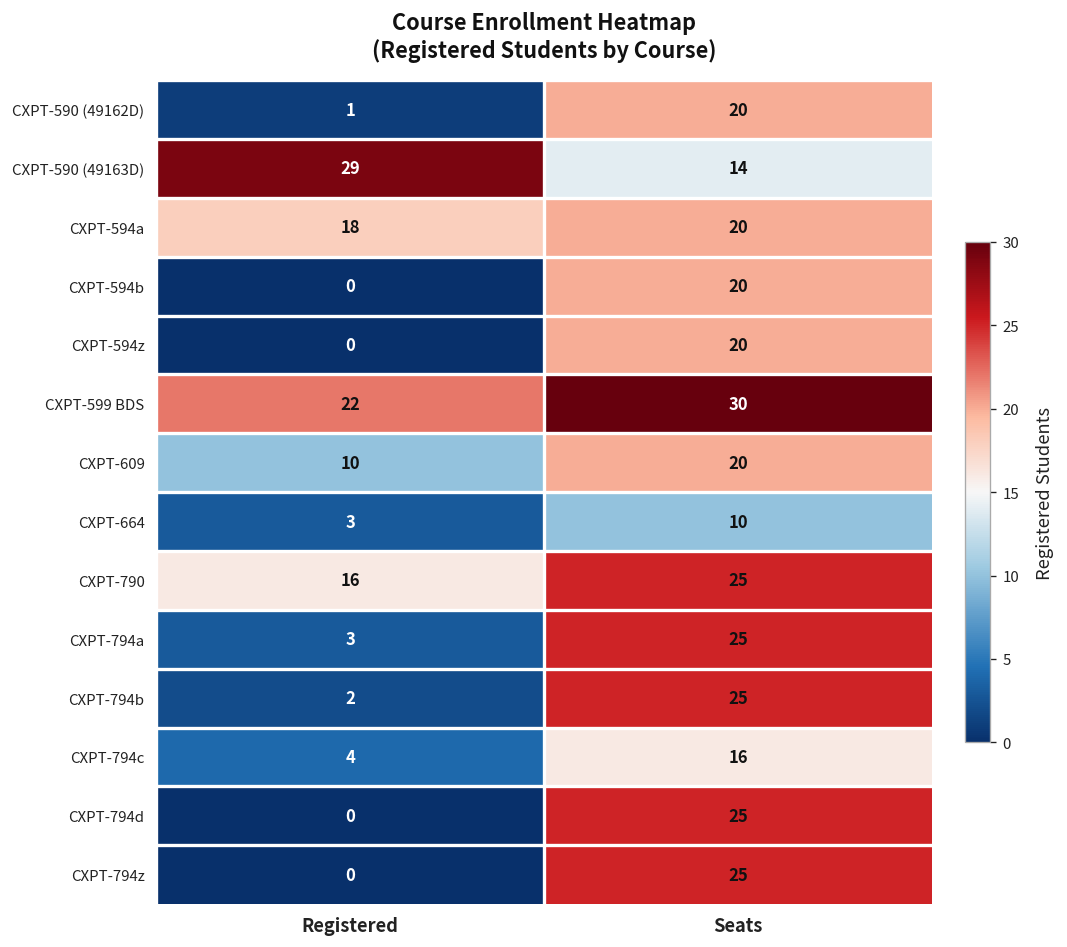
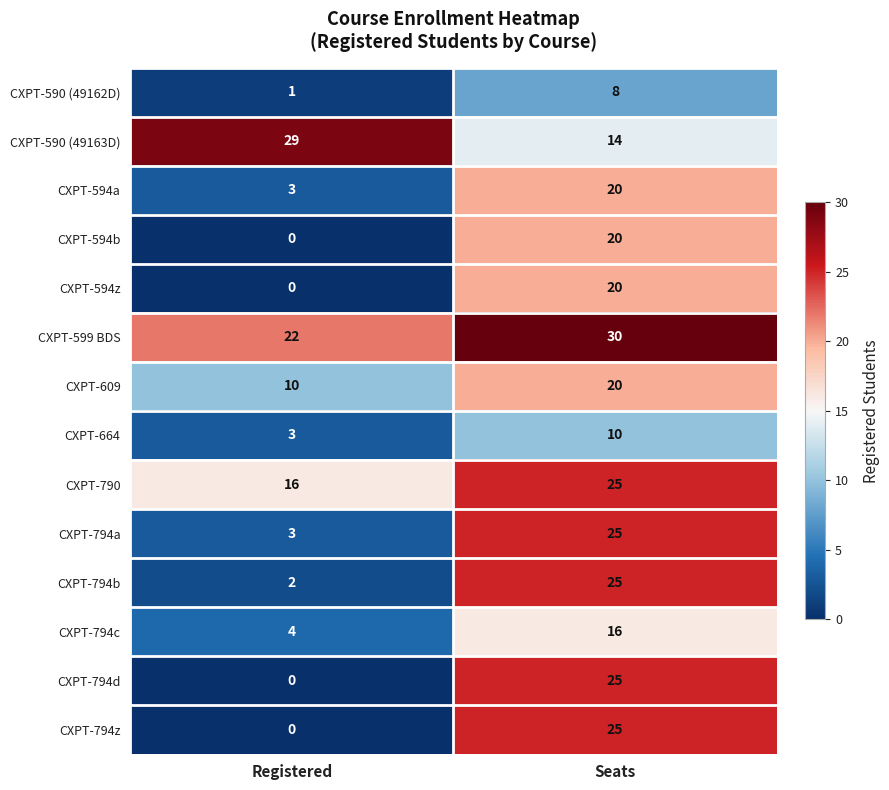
  {
    "CXPT-590 (49162D)": {
      "Registered": 1,
-     "Seats": 20
+     "Seats": 8
    },
    "CXPT-590 (49163D)": {
      "Registered": 29,
      "Seats": 14
    },
    "CXPT-594a": {
-     "Registered": 18,
+     "Registered": 3,
      "Seats": 20
    },
    "CXPT-594b": {
      "Registered": 0,
      "Seats": 20
    },
    "CXPT-594z": {
      "Registered": 0,
      "Seats": 20
    },
    "CXPT-599 BDS": {
      "Registered": 22,
      "Seats": 30
    },
    "CXPT-609": {
      "Registered": 10,
      "Seats": 20
    },
    "CXPT-664": {
      "Registered": 3,
      "Seats": 10
    },
    "CXPT-790": {
      "Registered": 16,
      "Seats": 25
    },
    "CXPT-794a": {
      "Registered": 3,
      "Seats": 25
    },
    "CXPT-794b": {
      "Registered": 2,
      "Seats": 25
    },
    "CXPT-794c": {
      "Registered": 4,
      "Seats": 16
    },
    "CXPT-794d": {
      "Registered": 0,
      "Seats": 25
    },
    "CXPT-794z": {
      "Registered": 0,
      "Seats": 25
    }
  }
